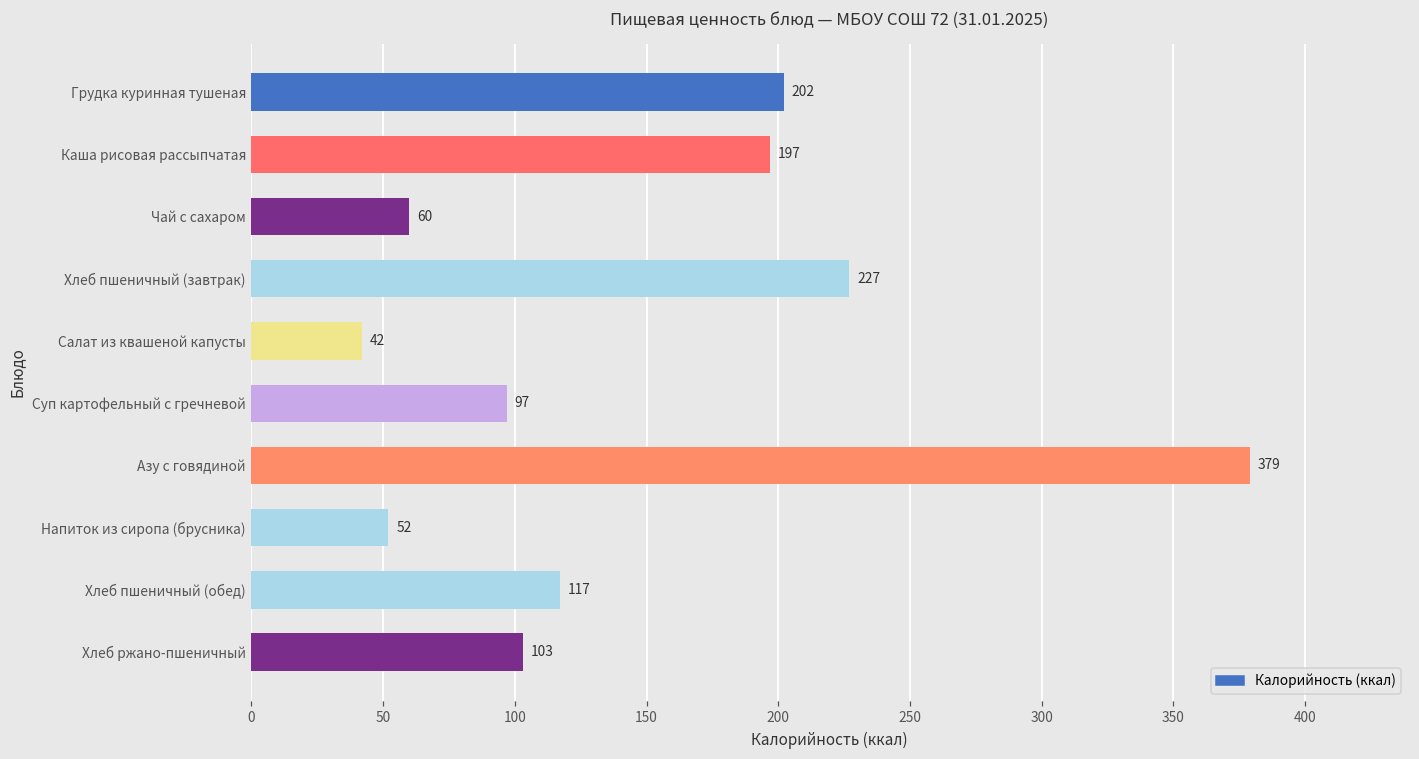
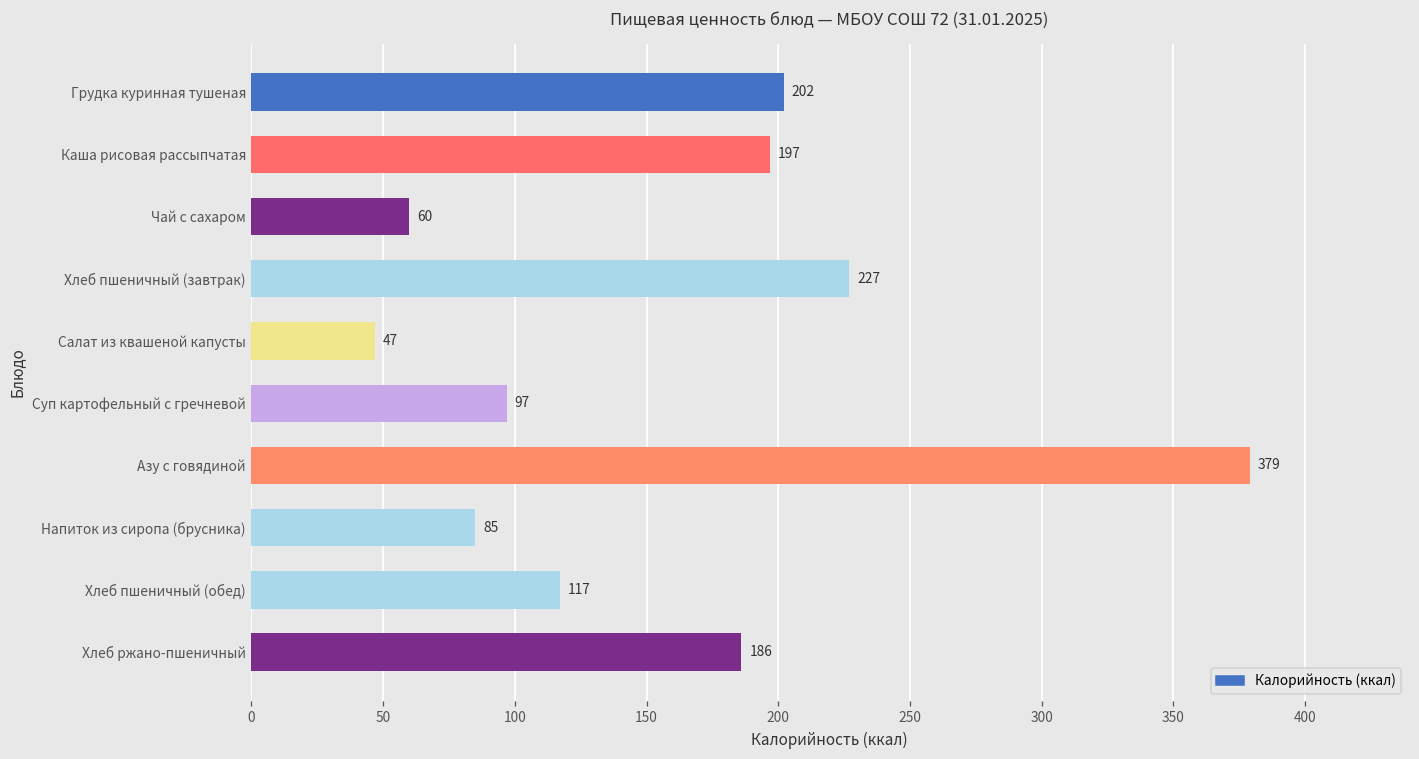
  {
    "Грудка куринная тушеная": 202,
    "Каша рисовая рассыпчатая": 197,
    "Чай с сахаром": 60,
    "Хлеб пшеничный (завтрак)": 227,
-   "Салат из квашеной капусты": 42,
+   "Салат из квашеной капусты": 47,
    "Суп картофельный с гречневой": 97,
    "Азу с говядиной": 379,
-   "Напиток из сиропа (брусника)": 52,
+   "Напиток из сиропа (брусника)": 85,
    "Хлеб пшеничный (обед)": 117,
-   "Хлеб ржано-пшеничный": 103
+   "Хлеб ржано-пшеничный": 186
  }
